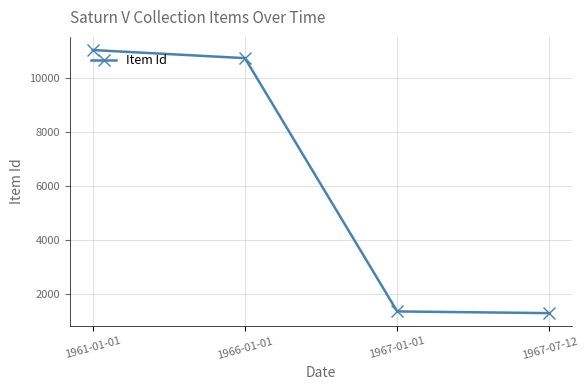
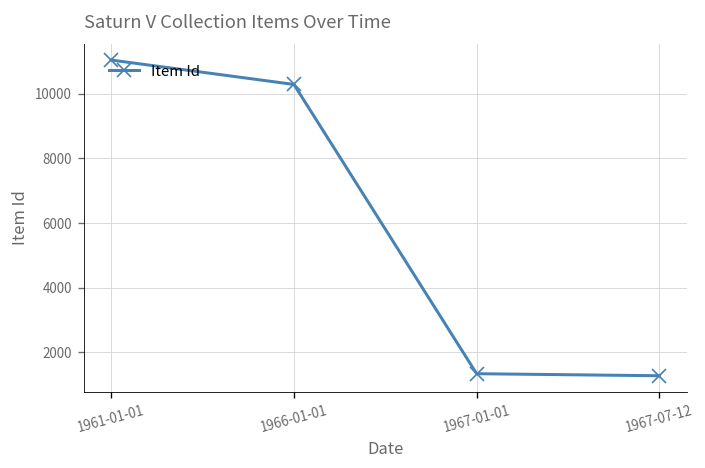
  {
    "1961-01-01": 11000,
-   "1966-01-01": 10700,
+   "1966-01-01": 10300,
    "1967-01-01": 1300,
    "1967-07-12": 1300
  }
